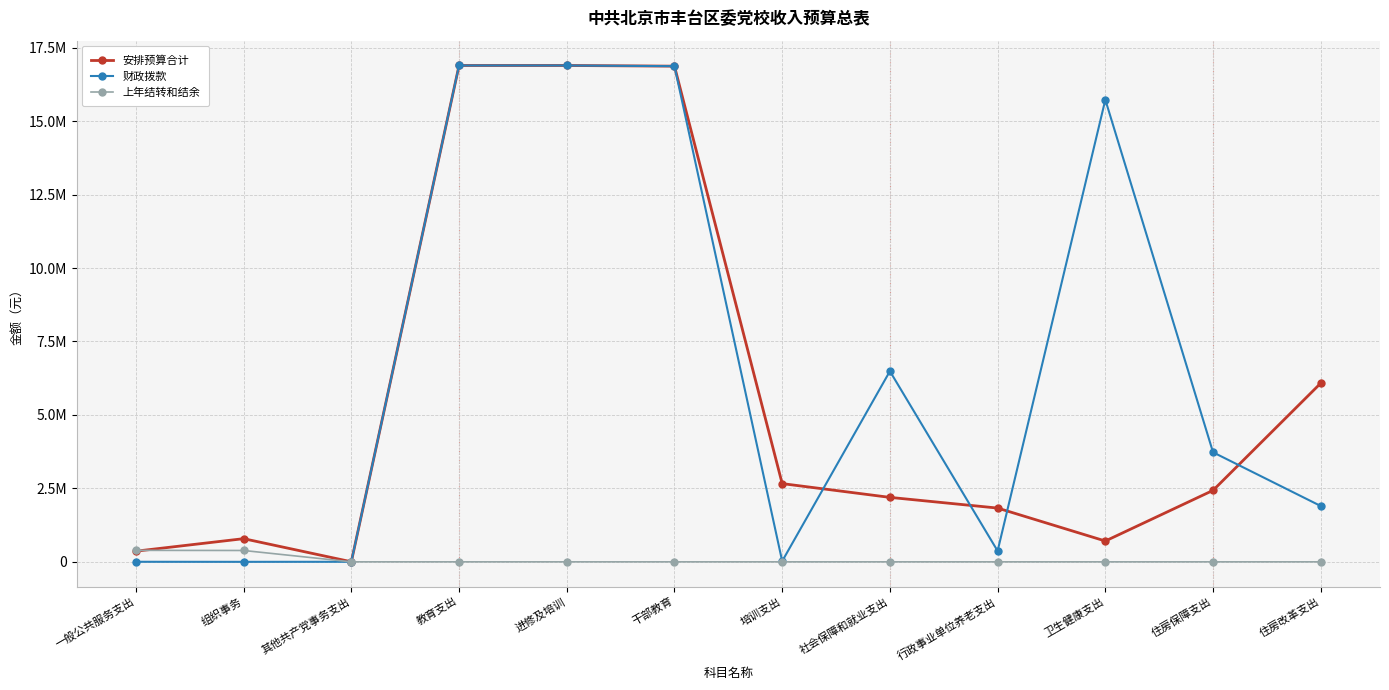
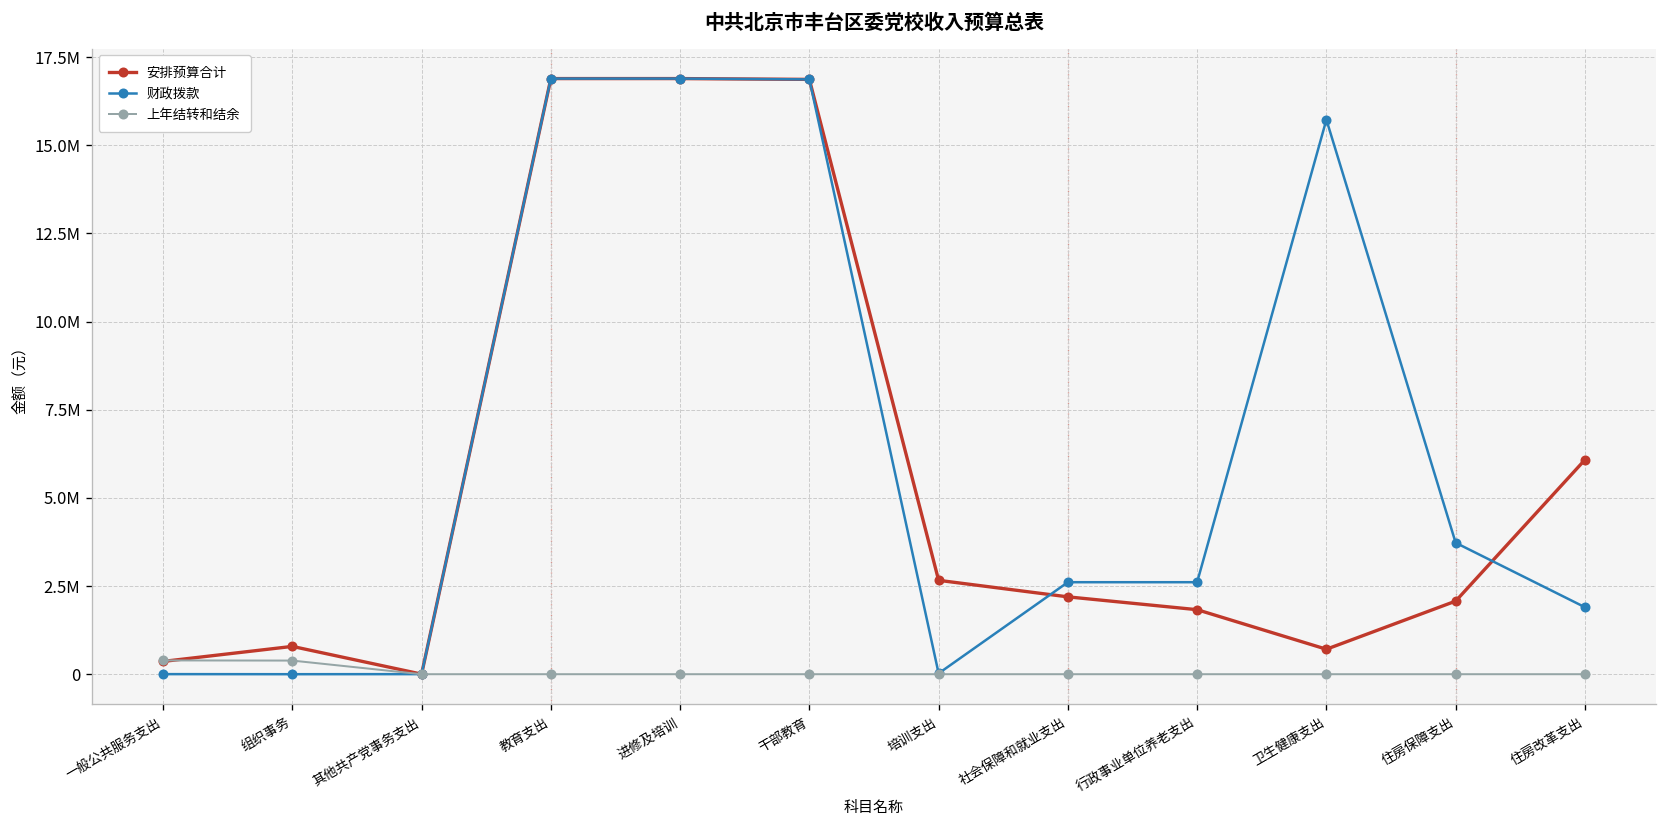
  {
    "安排预算合计": {
      "组织事务": 800000,
      "培训支出": 2700000,
      "社会保障和就业支出": 2200000,
      "行政事业单位养老支出": 1800000,
      "卫生健康支出": 700000,
-     "住房保障支出": 2400000,
+     "住房保障支出": 2100000,
      "住房改革支出": 6100000
    },
    "财政拨款": {
      "一般公共服务支出": 0,
      "组织事务": 0,
-     "社会保障和就业支出": 6500000,
-     "行政事业单位养老支出": 400000,
+     "社会保障和就业支出": 2600000,
+     "行政事业单位养老支出": 2600000,
      "卫生健康支出": 15700000,
      "住房保障支出": 3700000,
      "住房改革支出": 1900000
    },
    "上年结转和结余": {
      "组织事务": 400000,
      "教育支出": 0,
      "进修及培训": 0,
      "干部教育": 0,
      "社会保障和就业支出": 0,
      "行政事业单位养老支出": 0,
      "卫生健康支出": 0,
      "住房保障支出": 0,
      "住房改革支出": 0
    }
  }
